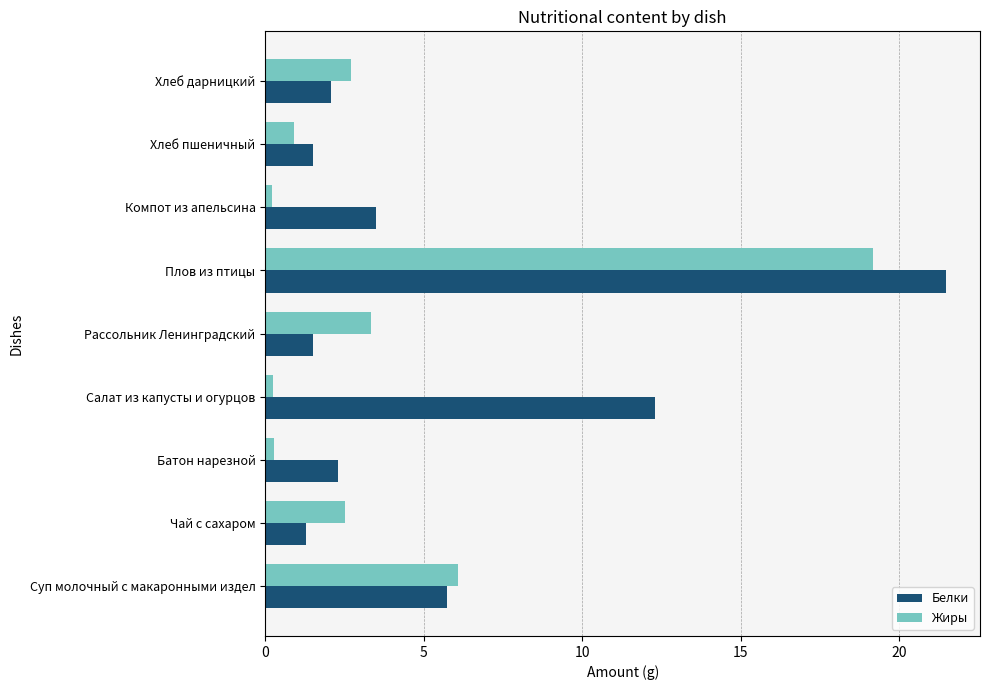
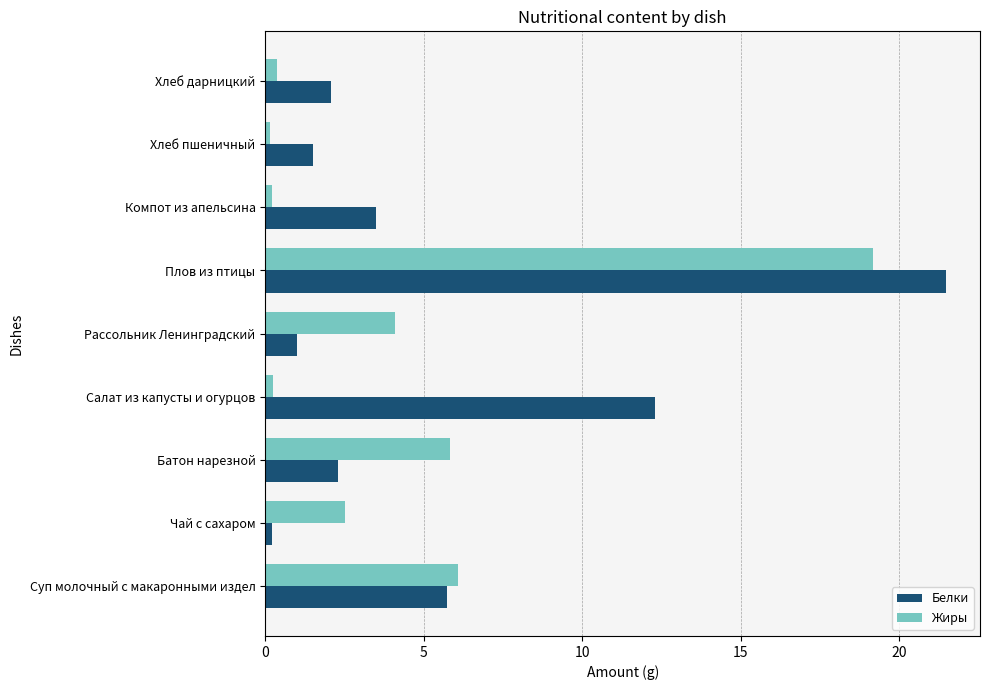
  {
    "Белки": {
      "Хлеб дарницкий": 2.1,
      "Хлеб пшеничный": 1.5,
      "Компот из апельсина": 3.5,
      "Плов из птицы": 21.5,
-     "Рассольник Ленинградский": 1.5,
+     "Рассольник Ленинградский": 1.0,
      "Салат из капусты и огурцов": 12.3,
      "Батон нарезной": 2.3,
-     "Чай с сахаром": 1.3,
+     "Чай с сахаром": 0.2,
      "Суп молочный с макаронными издел": 5.7
    },
    "Жиры": {
-     "Хлеб дарницкий": 2.7,
-     "Хлеб пшеничный": 0.9,
+     "Хлеб дарницкий": 0.4,
+     "Хлеб пшеничный": 0.2,
      "Компот из апельсина": 0.2,
      "Плов из птицы": 19.2,
-     "Рассольник Ленинградский": 3.3,
+     "Рассольник Ленинградский": 4.1,
      "Салат из капусты и огурцов": 0.2,
-     "Батон нарезной": 0.3,
+     "Батон нарезной": 5.8,
      "Чай с сахаром": 2.5,
      "Суп молочный с макаронными издел": 6.1
    }
  }
